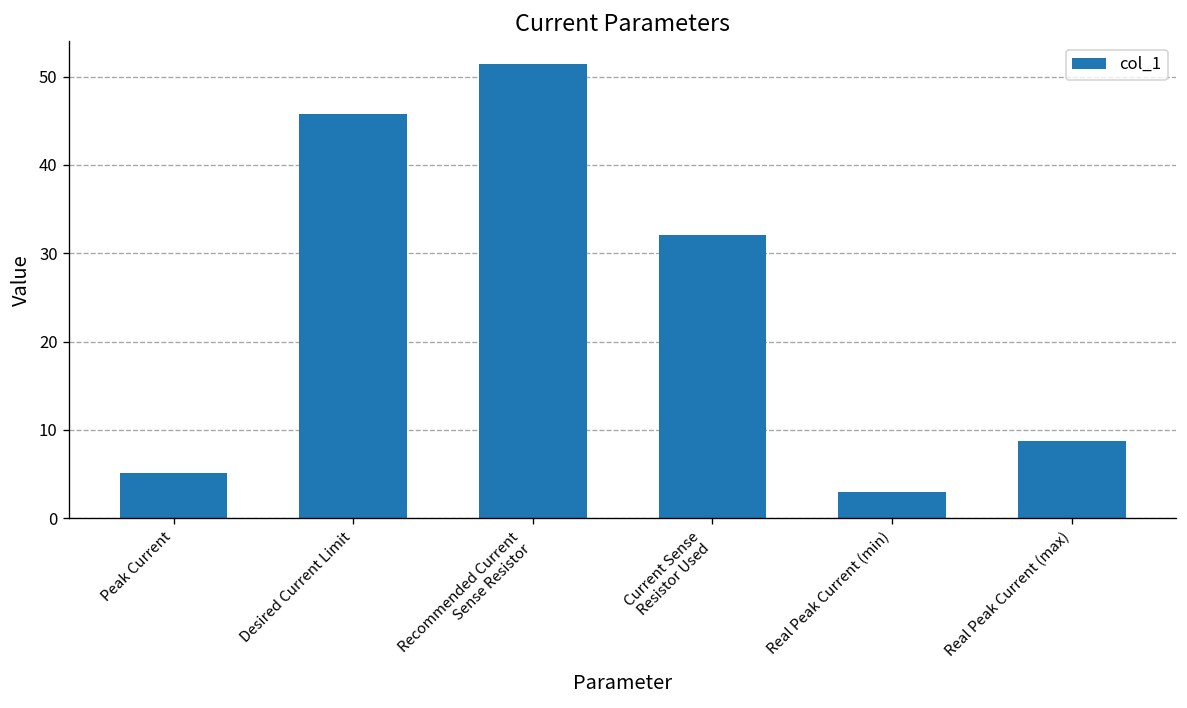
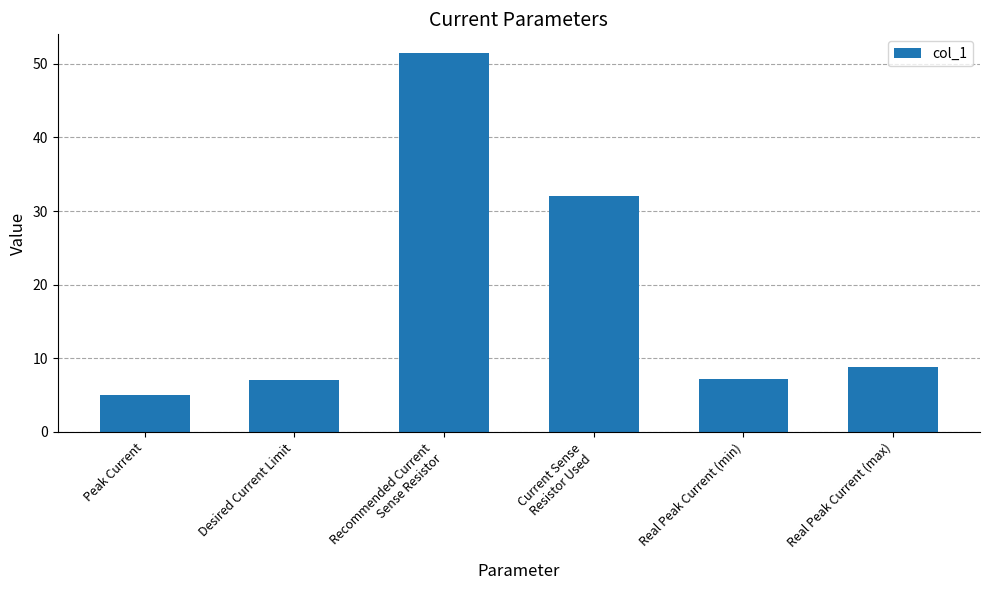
  {
    "Peak Current": 5,
-   "Desired Current Limit": 46,
+   "Desired Current Limit": 7,
    "Recommended Current Sense Resistor": 51,
    "Current Sense Resistor Used": 32,
-   "Real Peak Current (min)": 3,
+   "Real Peak Current (min)": 7,
    "Real Peak Current (max)": 9
  }
